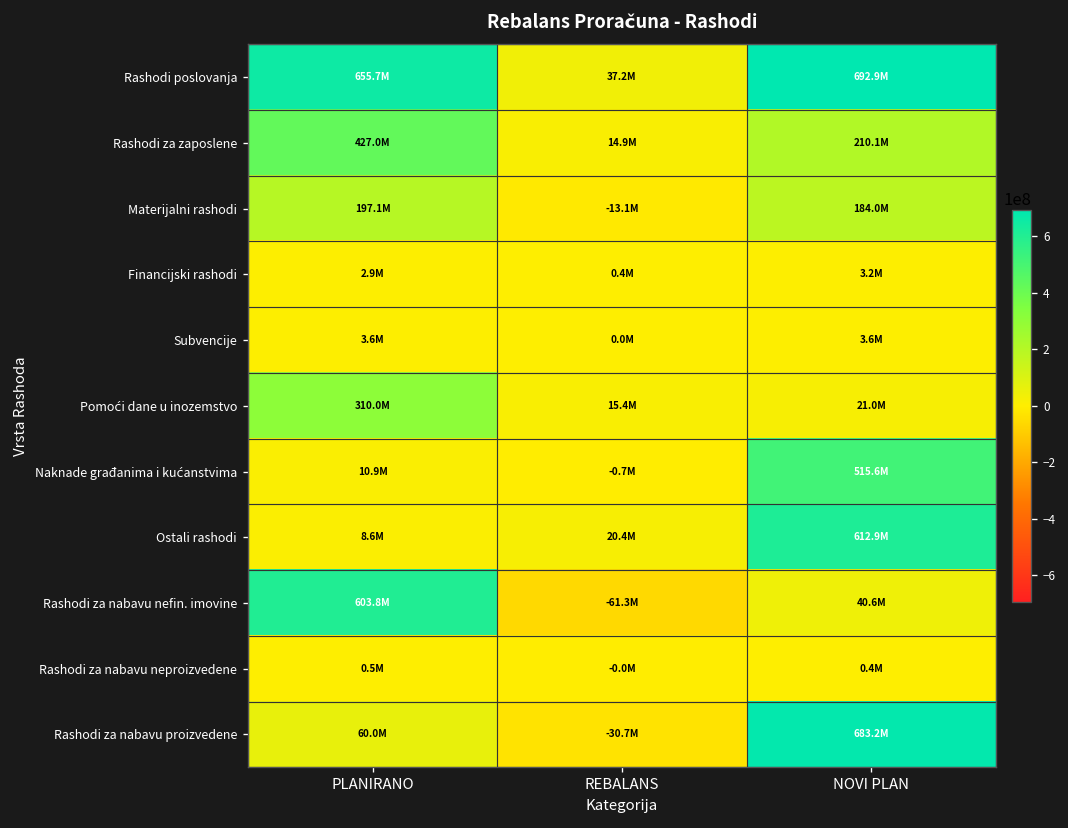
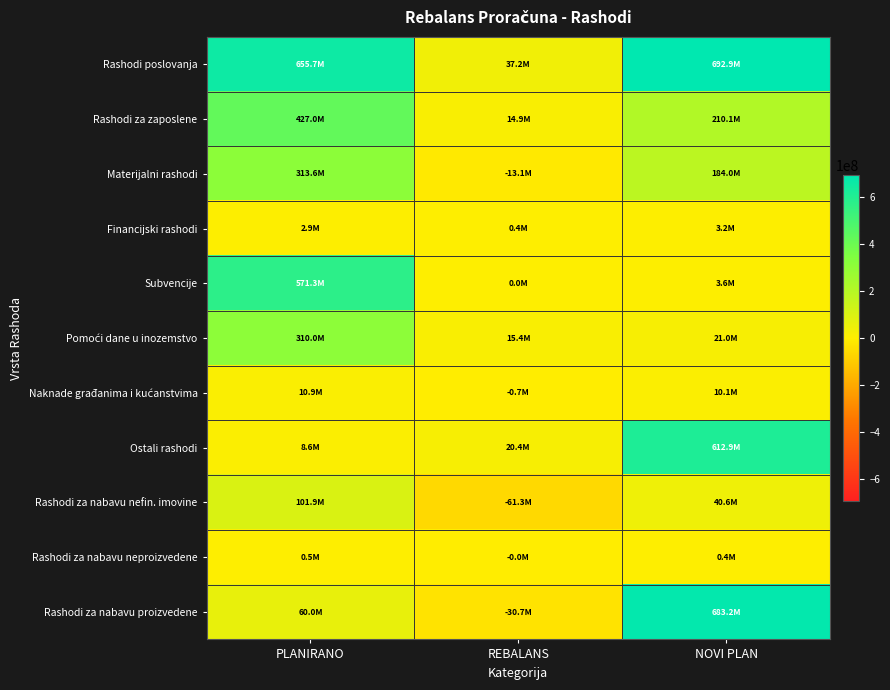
  {
    "Rashodi poslovanja": {
      "PLANIRANO": "655.7M",
      "REBALANS": "37.2M",
      "NOVI PLAN": "692.9M"
    },
    "Rashodi za zaposlene": {
      "PLANIRANO": "427.0M",
      "REBALANS": "14.9M",
      "NOVI PLAN": "210.1M"
    },
    "Materijalni rashodi": {
-     "PLANIRANO": "197.1M",
+     "PLANIRANO": "313.6M",
      "REBALANS": "-13.1M",
      "NOVI PLAN": "184.0M"
    },
    "Financijski rashodi": {
      "PLANIRANO": "2.9M",
      "REBALANS": "0.4M",
      "NOVI PLAN": "3.2M"
    },
    "Subvencije": {
-     "PLANIRANO": "3.6M",
+     "PLANIRANO": "571.3M",
      "REBALANS": "0.0M",
      "NOVI PLAN": "3.6M"
    },
    "Pomoći dane u inozemstvo": {
      "PLANIRANO": "310.0M",
      "REBALANS": "15.4M",
      "NOVI PLAN": "21.0M"
    },
    "Naknade građanima i kućanstvima": {
      "PLANIRANO": "10.9M",
      "REBALANS": "-0.7M",
-     "NOVI PLAN": "515.6M"
+     "NOVI PLAN": "10.1M"
    },
    "Ostali rashodi": {
      "PLANIRANO": "8.6M",
      "REBALANS": "20.4M",
      "NOVI PLAN": "612.9M"
    },
    "Rashodi za nabavu nefin. imovine": {
-     "PLANIRANO": "603.8M",
+     "PLANIRANO": "101.9M",
      "REBALANS": "-61.3M",
      "NOVI PLAN": "40.6M"
    },
    "Rashodi za nabavu neproizvedene": {
      "PLANIRANO": "0.5M",
      "REBALANS": "-0.0M",
      "NOVI PLAN": "0.4M"
    },
    "Rashodi za nabavu proizvedene": {
      "PLANIRANO": "60.0M",
      "REBALANS": "-30.7M",
      "NOVI PLAN": "683.2M"
    }
  }
